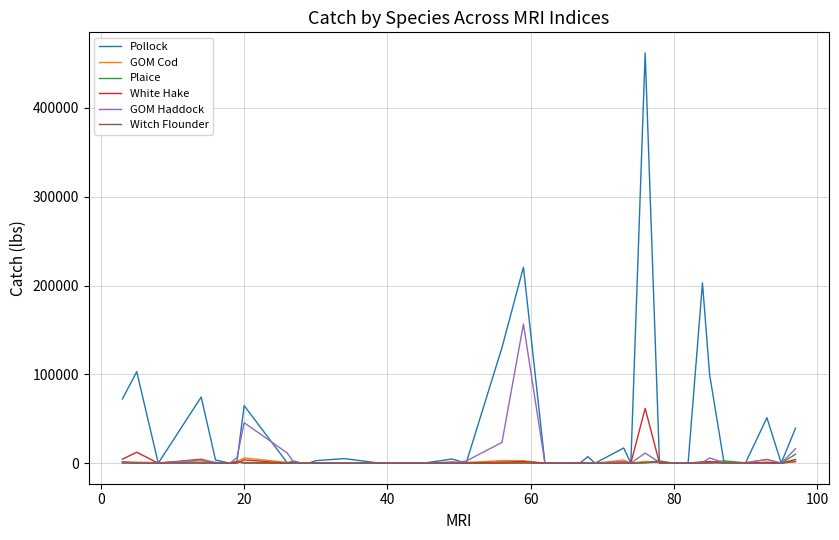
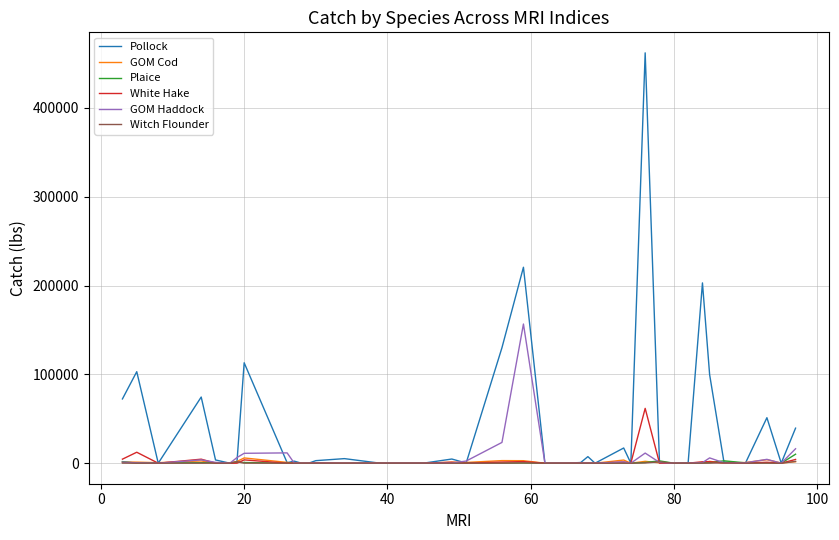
  {
    "Pollock": {
-     "20": 60000
+     "20": 110000
    },
    "GOM Haddock": {
-     "20": 50000
+     "20": 10000
    }
  }
